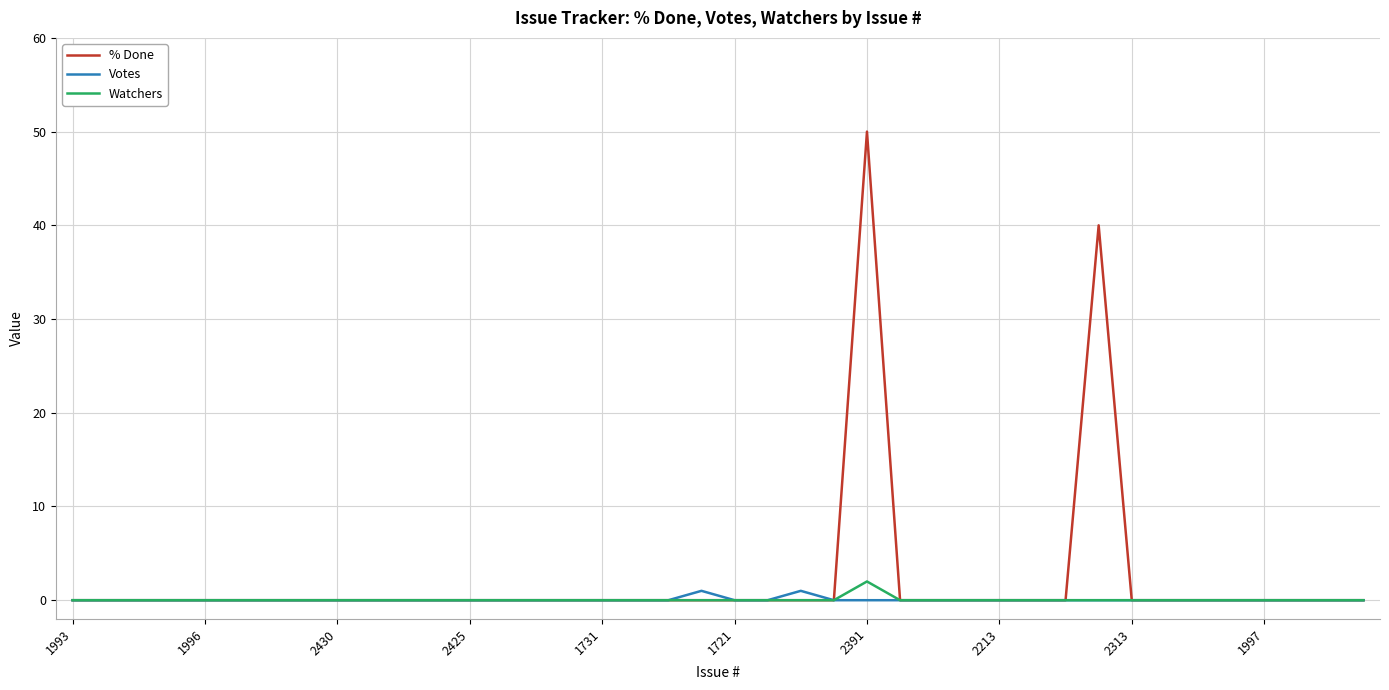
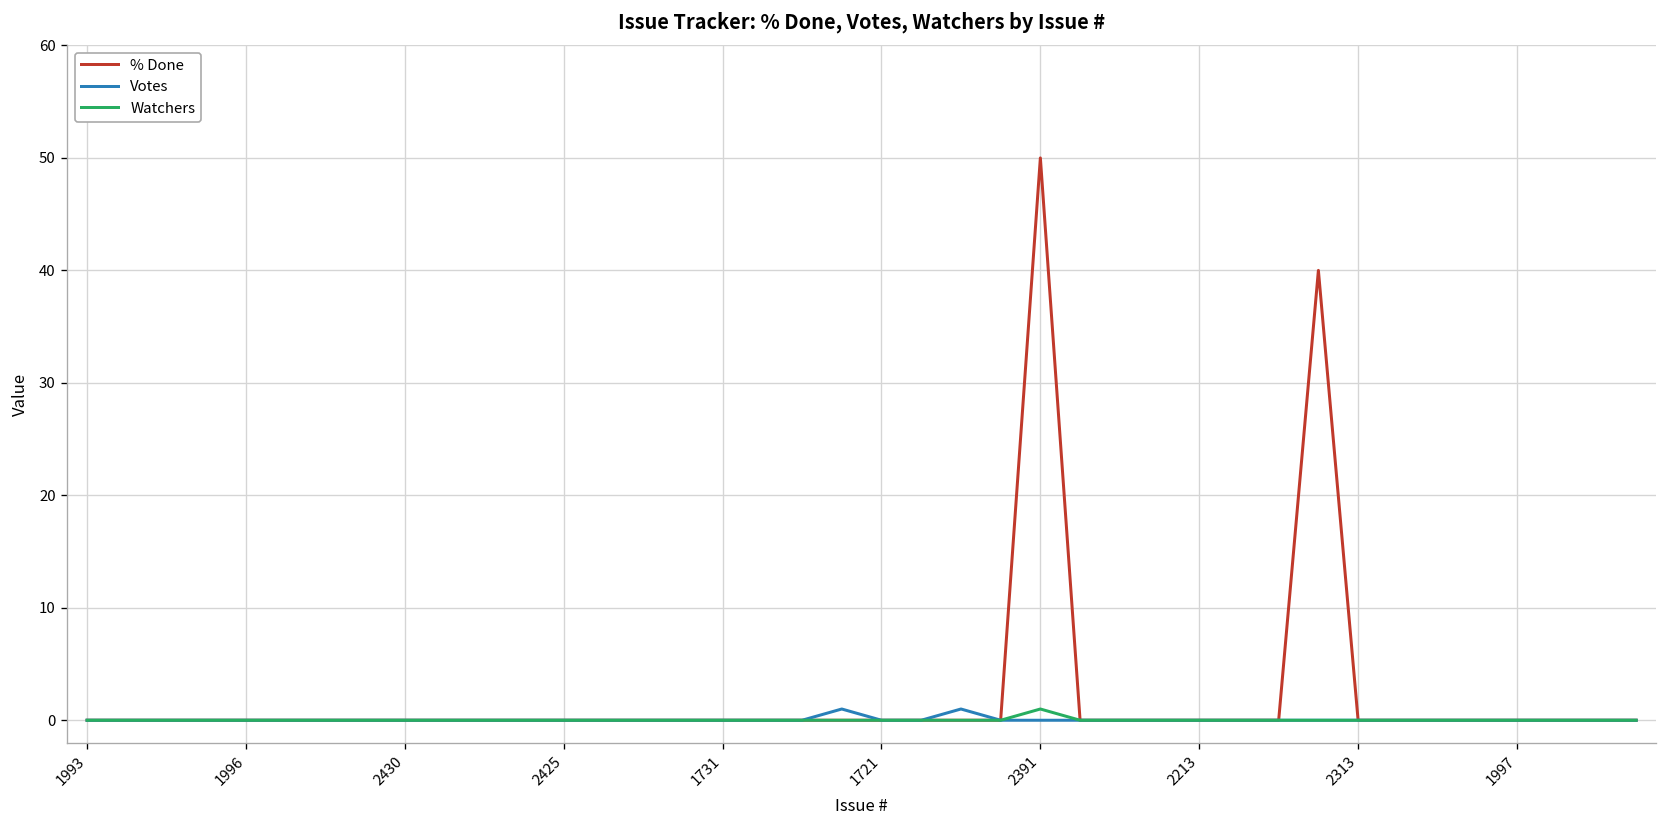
  {
    "% Done": {
      "2391": 50
    },
    "Votes": {
      "2391": 0
    },
    "Watchers": {
-     "2391": 2
+     "2391": 1
    }
  }
